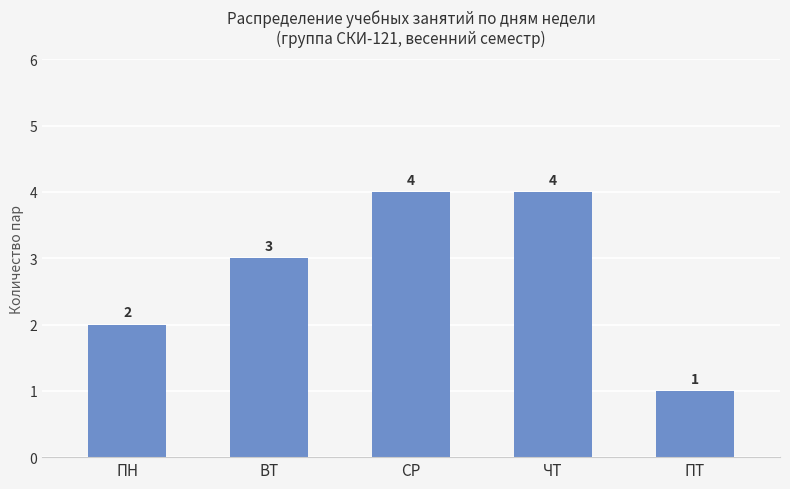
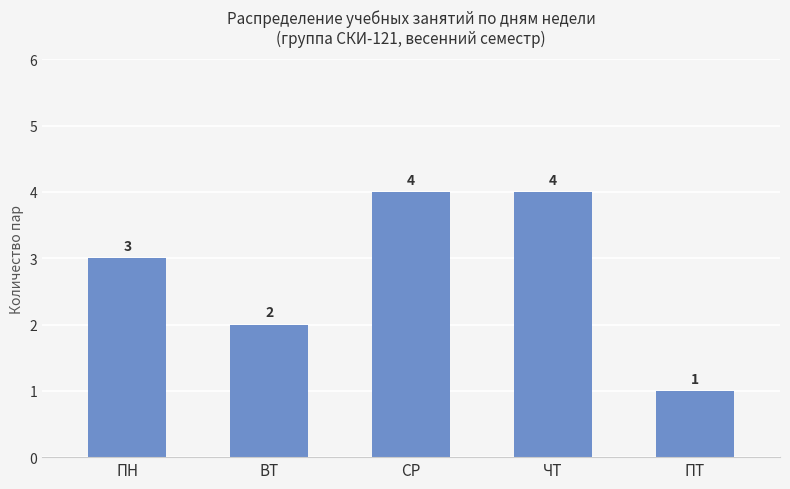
  {
-   "ПН": 2,
-   "ВТ": 3,
+   "ПН": 3,
+   "ВТ": 2,
    "СР": 4,
    "ЧТ": 4,
    "ПТ": 1
  }
